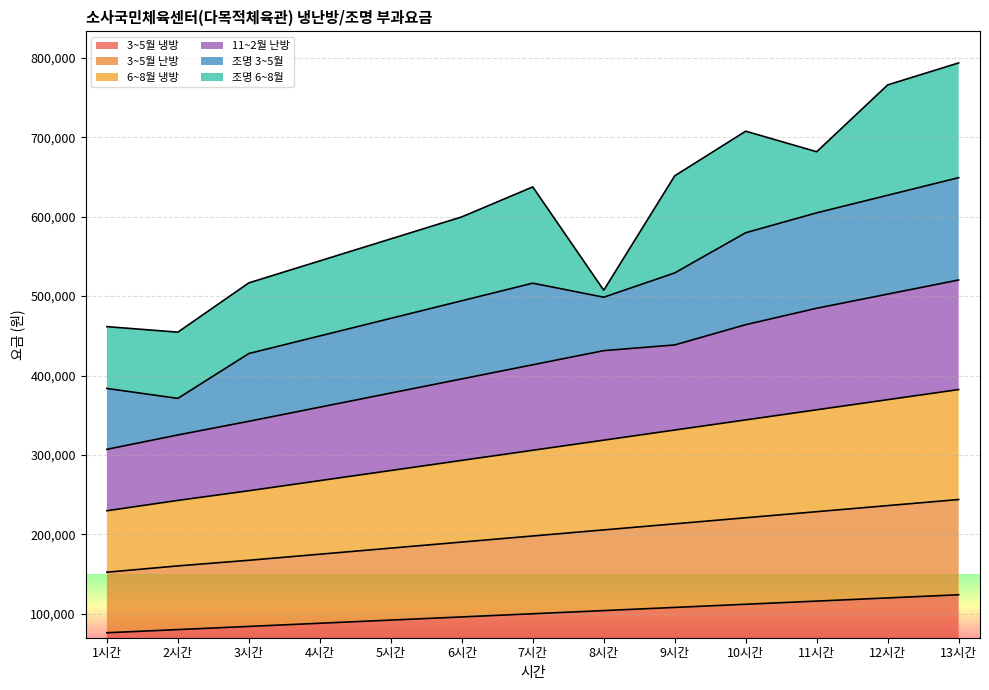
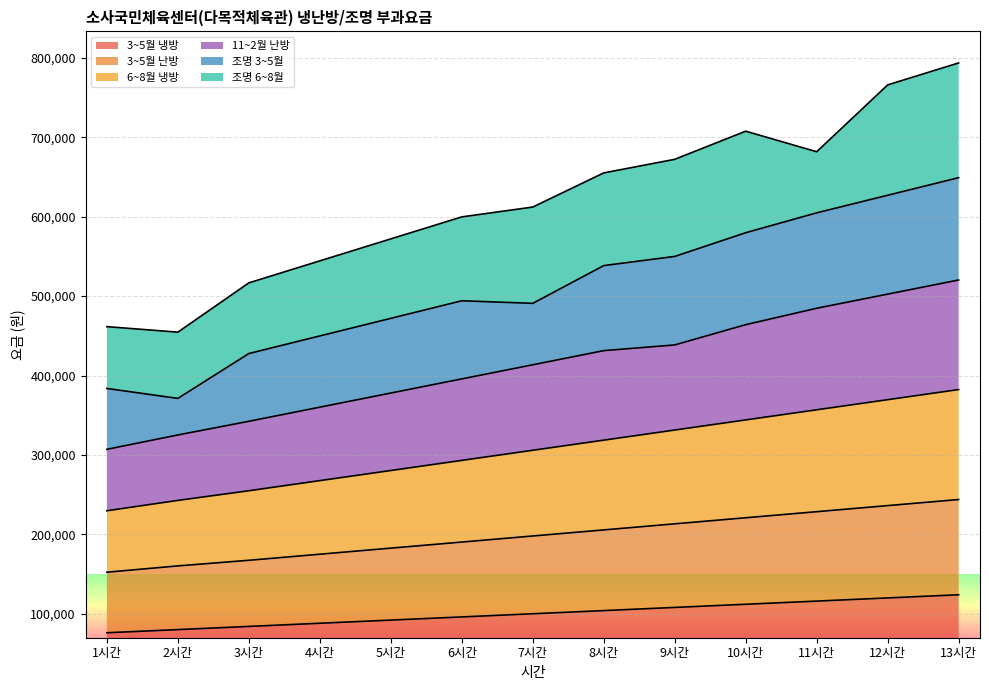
  {
    "11~2월 난방": {
      "1시간": "80,000",
      "2시간": "80,000",
      "3시간": "90,000",
      "4시간": "90,000",
      "5시간": "100,000",
      "6시간": "100,000",
      "7시간": "110,000",
      "8시간": "110,000",
      "9시간": "110,000",
      "10시간": "120,000",
      "11시간": "130,000",
      "12시간": "130,000",
      "13시간": "140,000"
    },
    "조명 3~5월": {
      "1시간": "80,000",
      "2시간": "50,000",
      "3시간": "90,000",
      "4시간": "90,000",
      "5시간": "90,000",
      "6시간": "100,000",
-     "7시간": "100,000",
-     "8시간": "70,000",
-     "9시간": "90,000",
+     "7시간": "80,000",
+     "8시간": "110,000",
+     "9시간": "110,000",
      "10시간": "120,000",
      "11시간": "120,000",
      "12시간": "120,000",
      "13시간": "130,000"
    },
    "조명 6~8월": {
      "1시간": "80,000",
      "2시간": "80,000",
      "3시간": "90,000",
      "4시간": "90,000",
      "5시간": "100,000",
      "6시간": "110,000",
      "7시간": "120,000",
-     "8시간": "10,000",
+     "8시간": "120,000",
      "9시간": "120,000",
      "10시간": "130,000",
      "11시간": "80,000",
      "12시간": "140,000",
      "13시간": "140,000"
    }
  }
